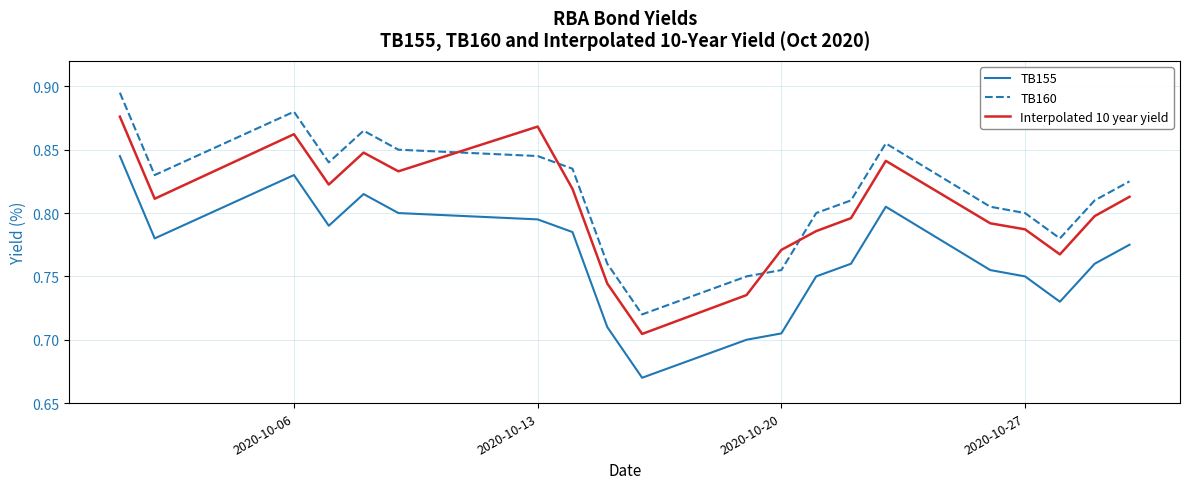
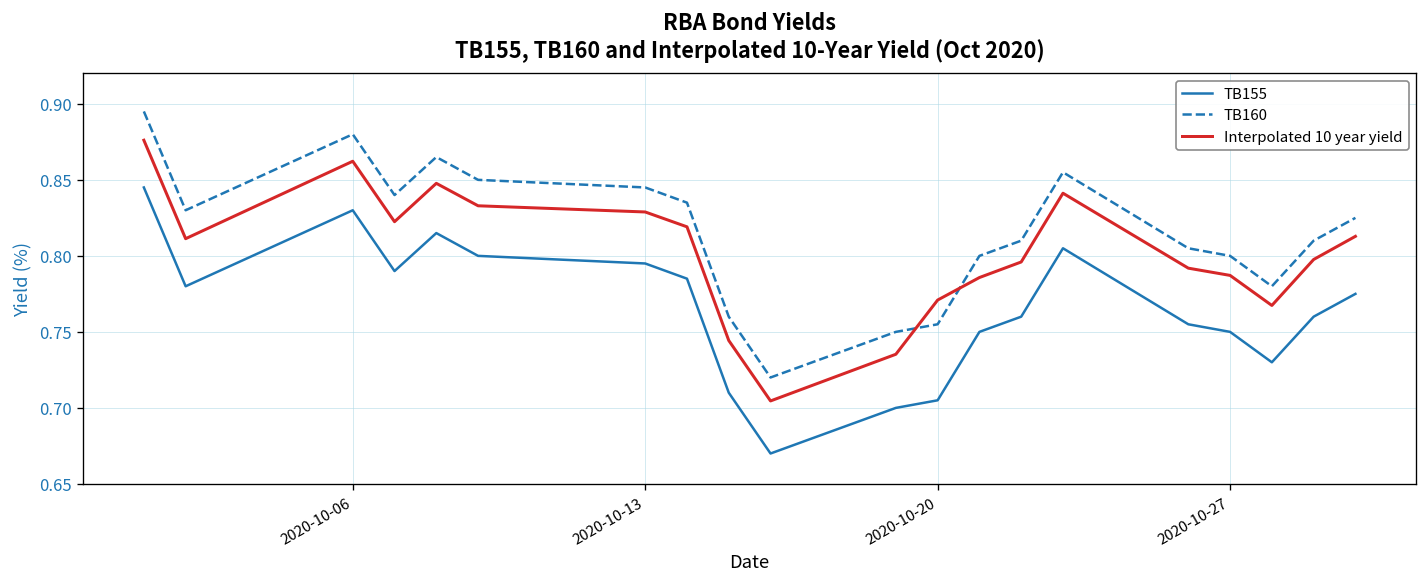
  {
    "Interpolated 10 year yield": {
      "2020-10-06": 0.862,
-     "2020-10-13": 0.868,
+     "2020-10-13": 0.829,
      "2020-10-20": 0.771,
      "2020-10-27": 0.787
    }
  }
